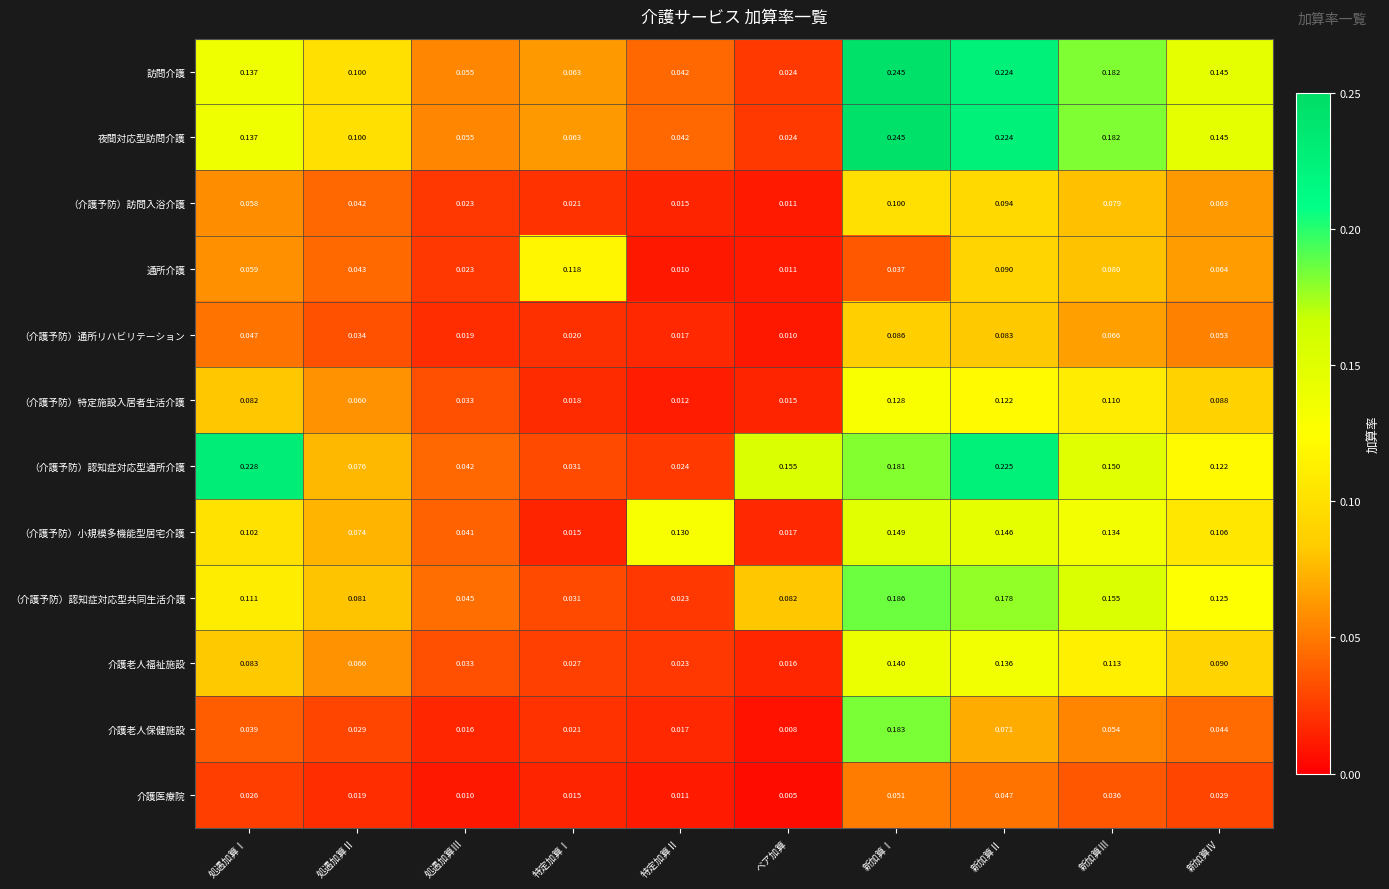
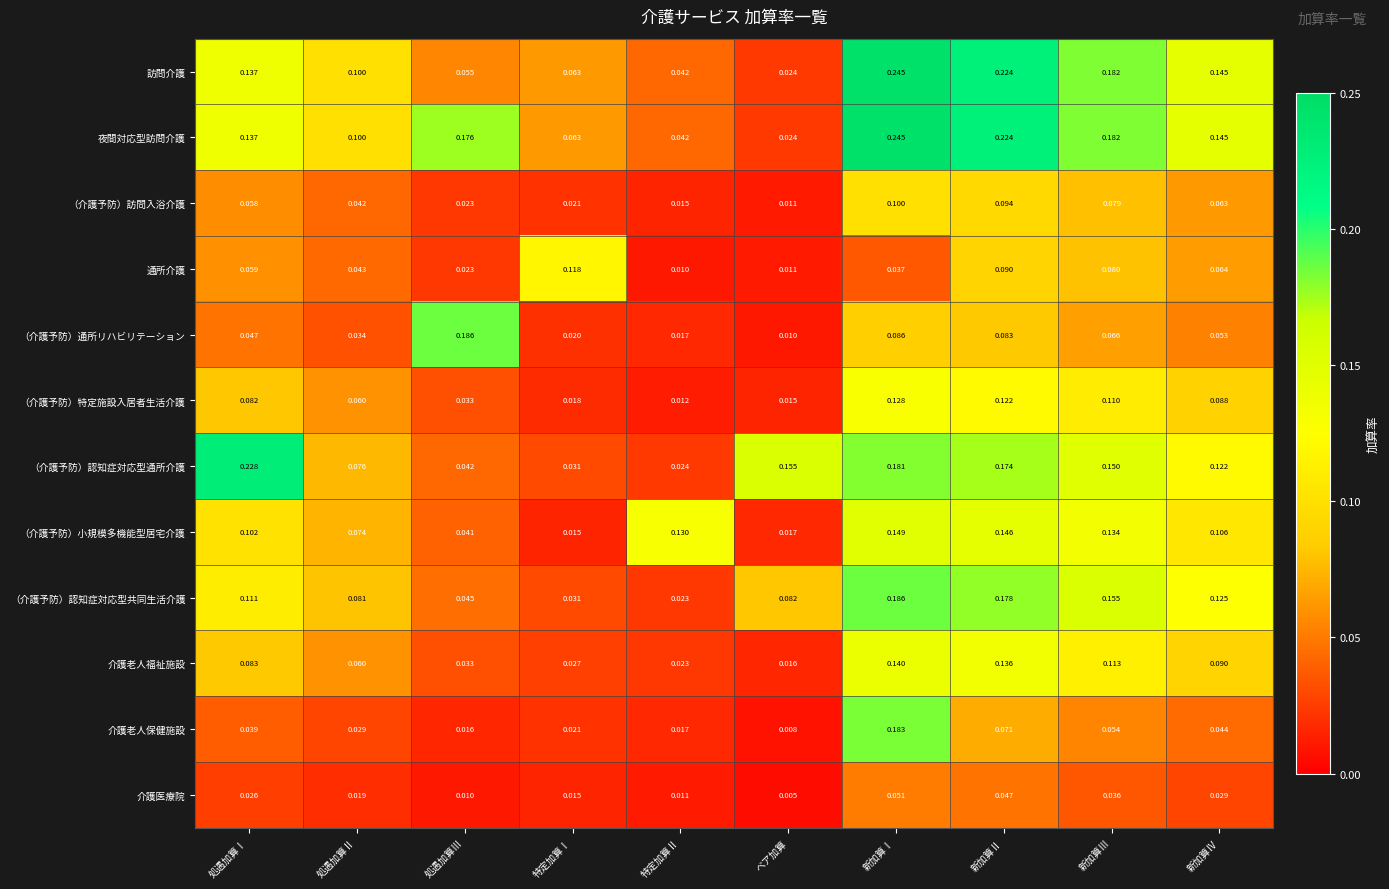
  {
    "訪問介護": {
      "処遇加算Ⅰ": 0.137,
      "処遇加算Ⅱ": 0.100,
      "処遇加算Ⅲ": 0.055,
      "特定加算Ⅰ": 0.063,
      "特定加算Ⅱ": 0.042,
      "ベア加算": 0.024,
      "新加算Ⅰ": 0.245,
      "新加算Ⅱ": 0.224,
      "新加算Ⅲ": 0.182,
      "新加算Ⅳ": 0.145
    },
    "夜間対応型訪問介護": {
      "処遇加算Ⅰ": 0.137,
      "処遇加算Ⅱ": 0.100,
-     "処遇加算Ⅲ": 0.055,
+     "処遇加算Ⅲ": 0.176,
      "特定加算Ⅰ": 0.063,
      "特定加算Ⅱ": 0.042,
      "ベア加算": 0.024,
      "新加算Ⅰ": 0.245,
      "新加算Ⅱ": 0.224,
      "新加算Ⅲ": 0.182,
      "新加算Ⅳ": 0.145
    },
    "（介護予防）訪問入浴介護": {
      "処遇加算Ⅰ": 0.058,
      "処遇加算Ⅱ": 0.042,
      "処遇加算Ⅲ": 0.023,
      "特定加算Ⅰ": 0.021,
      "特定加算Ⅱ": 0.015,
      "ベア加算": 0.011,
      "新加算Ⅰ": 0.100,
      "新加算Ⅱ": 0.094,
      "新加算Ⅲ": 0.079,
      "新加算Ⅳ": 0.063
    },
    "通所介護": {
      "処遇加算Ⅰ": 0.059,
      "処遇加算Ⅱ": 0.043,
      "処遇加算Ⅲ": 0.023,
      "特定加算Ⅰ": 0.118,
      "特定加算Ⅱ": 0.010,
      "ベア加算": 0.011,
      "新加算Ⅰ": 0.037,
      "新加算Ⅱ": 0.090,
      "新加算Ⅲ": 0.080,
      "新加算Ⅳ": 0.064
    },
    "（介護予防）通所リハビリテーション": {
      "処遇加算Ⅰ": 0.047,
      "処遇加算Ⅱ": 0.034,
-     "処遇加算Ⅲ": 0.019,
+     "処遇加算Ⅲ": 0.186,
      "特定加算Ⅰ": 0.020,
      "特定加算Ⅱ": 0.017,
      "ベア加算": 0.010,
      "新加算Ⅰ": 0.086,
      "新加算Ⅱ": 0.083,
      "新加算Ⅲ": 0.066,
      "新加算Ⅳ": 0.053
    },
    "（介護予防）特定施設入居者生活介護": {
      "処遇加算Ⅰ": 0.082,
      "処遇加算Ⅱ": 0.060,
      "処遇加算Ⅲ": 0.033,
      "特定加算Ⅰ": 0.018,
      "特定加算Ⅱ": 0.012,
      "ベア加算": 0.015,
      "新加算Ⅰ": 0.128,
      "新加算Ⅱ": 0.122,
      "新加算Ⅲ": 0.110,
      "新加算Ⅳ": 0.088
    },
    "（介護予防）認知症対応型通所介護": {
      "処遇加算Ⅰ": 0.228,
      "処遇加算Ⅱ": 0.076,
      "処遇加算Ⅲ": 0.042,
      "特定加算Ⅰ": 0.031,
      "特定加算Ⅱ": 0.024,
      "ベア加算": 0.155,
      "新加算Ⅰ": 0.181,
-     "新加算Ⅱ": 0.225,
+     "新加算Ⅱ": 0.174,
      "新加算Ⅲ": 0.150,
      "新加算Ⅳ": 0.122
    },
    "（介護予防）小規模多機能型居宅介護": {
      "処遇加算Ⅰ": 0.102,
      "処遇加算Ⅱ": 0.074,
      "処遇加算Ⅲ": 0.041,
      "特定加算Ⅰ": 0.015,
      "特定加算Ⅱ": 0.130,
      "ベア加算": 0.017,
      "新加算Ⅰ": 0.149,
      "新加算Ⅱ": 0.146,
      "新加算Ⅲ": 0.134,
      "新加算Ⅳ": 0.106
    },
    "（介護予防）認知症対応型共同生活介護": {
      "処遇加算Ⅰ": 0.111,
      "処遇加算Ⅱ": 0.081,
      "処遇加算Ⅲ": 0.045,
      "特定加算Ⅰ": 0.031,
      "特定加算Ⅱ": 0.023,
      "ベア加算": 0.082,
      "新加算Ⅰ": 0.186,
      "新加算Ⅱ": 0.178,
      "新加算Ⅲ": 0.155,
      "新加算Ⅳ": 0.125
    },
    "介護老人福祉施設": {
      "処遇加算Ⅰ": 0.083,
      "処遇加算Ⅱ": 0.060,
      "処遇加算Ⅲ": 0.033,
      "特定加算Ⅰ": 0.027,
      "特定加算Ⅱ": 0.023,
      "ベア加算": 0.016,
      "新加算Ⅰ": 0.140,
      "新加算Ⅱ": 0.136,
      "新加算Ⅲ": 0.113,
      "新加算Ⅳ": 0.090
    },
    "介護老人保健施設": {
      "処遇加算Ⅰ": 0.039,
      "処遇加算Ⅱ": 0.029,
      "処遇加算Ⅲ": 0.016,
      "特定加算Ⅰ": 0.021,
      "特定加算Ⅱ": 0.017,
      "ベア加算": 0.008,
      "新加算Ⅰ": 0.183,
      "新加算Ⅱ": 0.071,
      "新加算Ⅲ": 0.054,
      "新加算Ⅳ": 0.044
    },
    "介護医療院": {
      "処遇加算Ⅰ": 0.026,
      "処遇加算Ⅱ": 0.019,
      "処遇加算Ⅲ": 0.010,
      "特定加算Ⅰ": 0.015,
      "特定加算Ⅱ": 0.011,
      "ベア加算": 0.005,
      "新加算Ⅰ": 0.051,
      "新加算Ⅱ": 0.047,
      "新加算Ⅲ": 0.036,
      "新加算Ⅳ": 0.029
    }
  }
